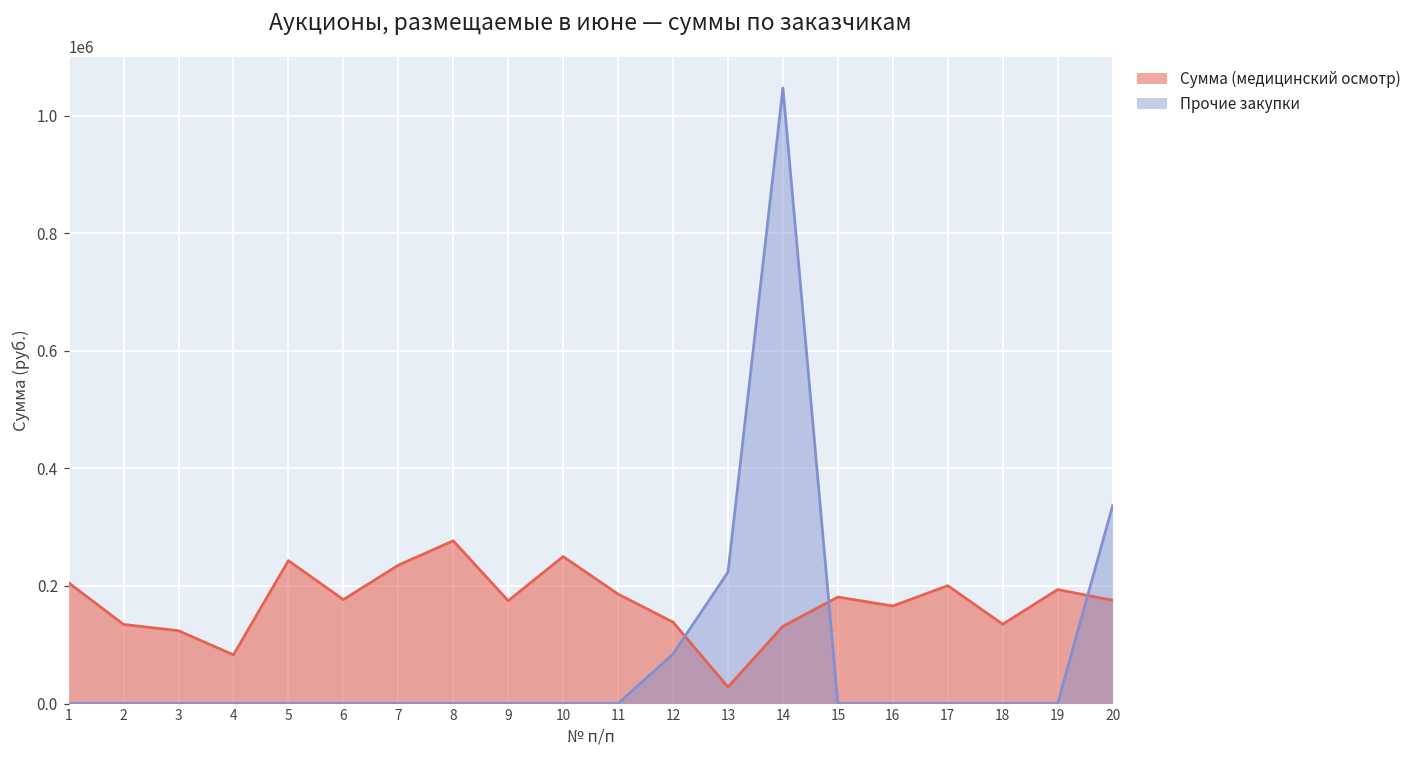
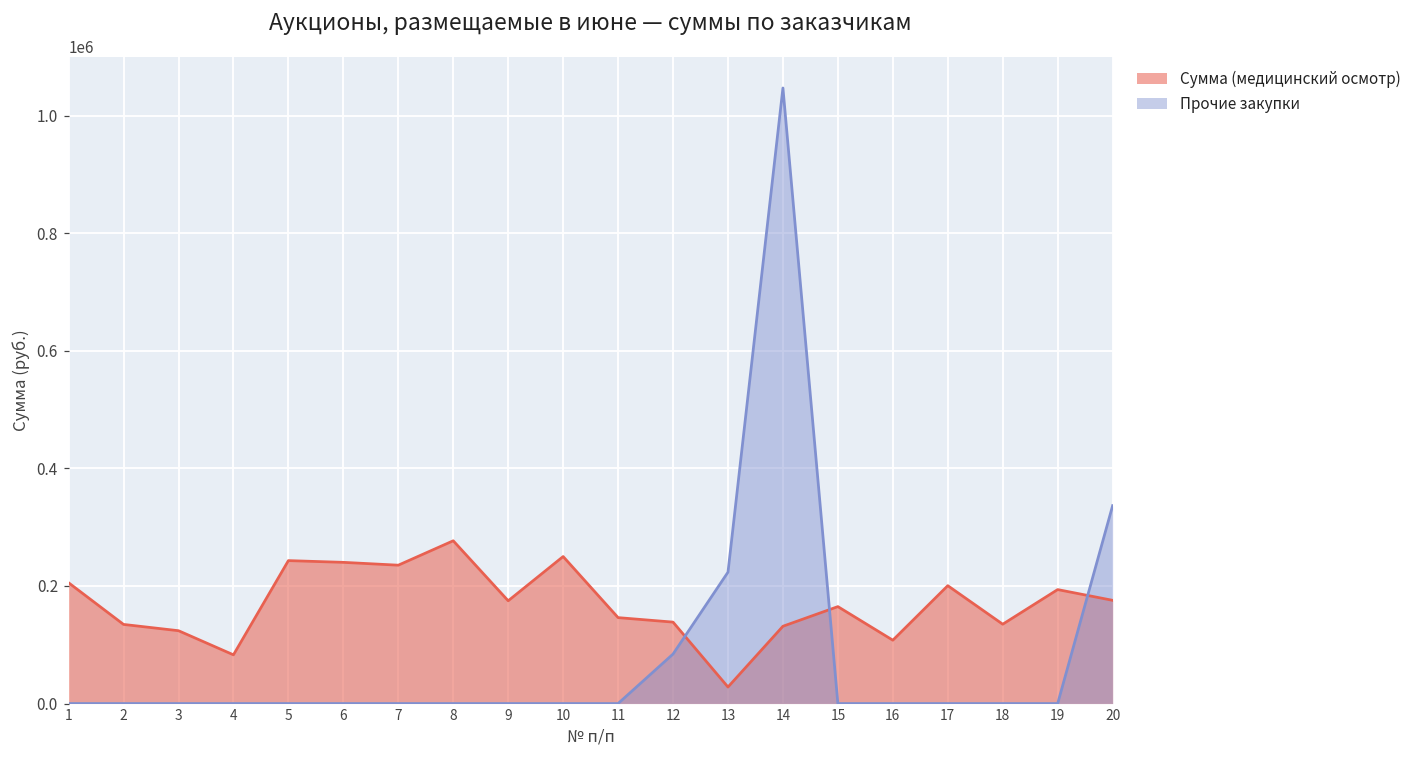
  {
    "Сумма (медицинский осмотр)": {
      "1": 210000,
      "2": 130000,
      "3": 120000,
      "4": 80000,
      "5": 240000,
-     "6": 180000,
+     "6": 240000,
      "7": 240000,
      "8": 280000,
      "9": 170000,
      "10": 250000,
-     "11": 190000,
+     "11": 150000,
      "12": 140000,
      "13": 30000,
      "14": 130000,
-     "15": 180000,
-     "16": 170000,
+     "15": 160000,
+     "16": 110000,
      "17": 200000,
      "18": 130000,
      "19": 190000,
      "20": 180000
    },
    "Прочие закупки": {
      "1": 0,
      "2": 0,
      "3": 0,
      "4": 0,
      "5": 0,
      "6": 0,
      "7": 0,
      "8": 0,
      "9": 0,
      "10": 0,
      "11": 0,
      "12": 80000,
      "13": 220000,
      "14": 1050000,
      "15": 0,
      "16": 0,
      "17": 0,
      "18": 0,
      "19": 0,
      "20": 340000
    }
  }
